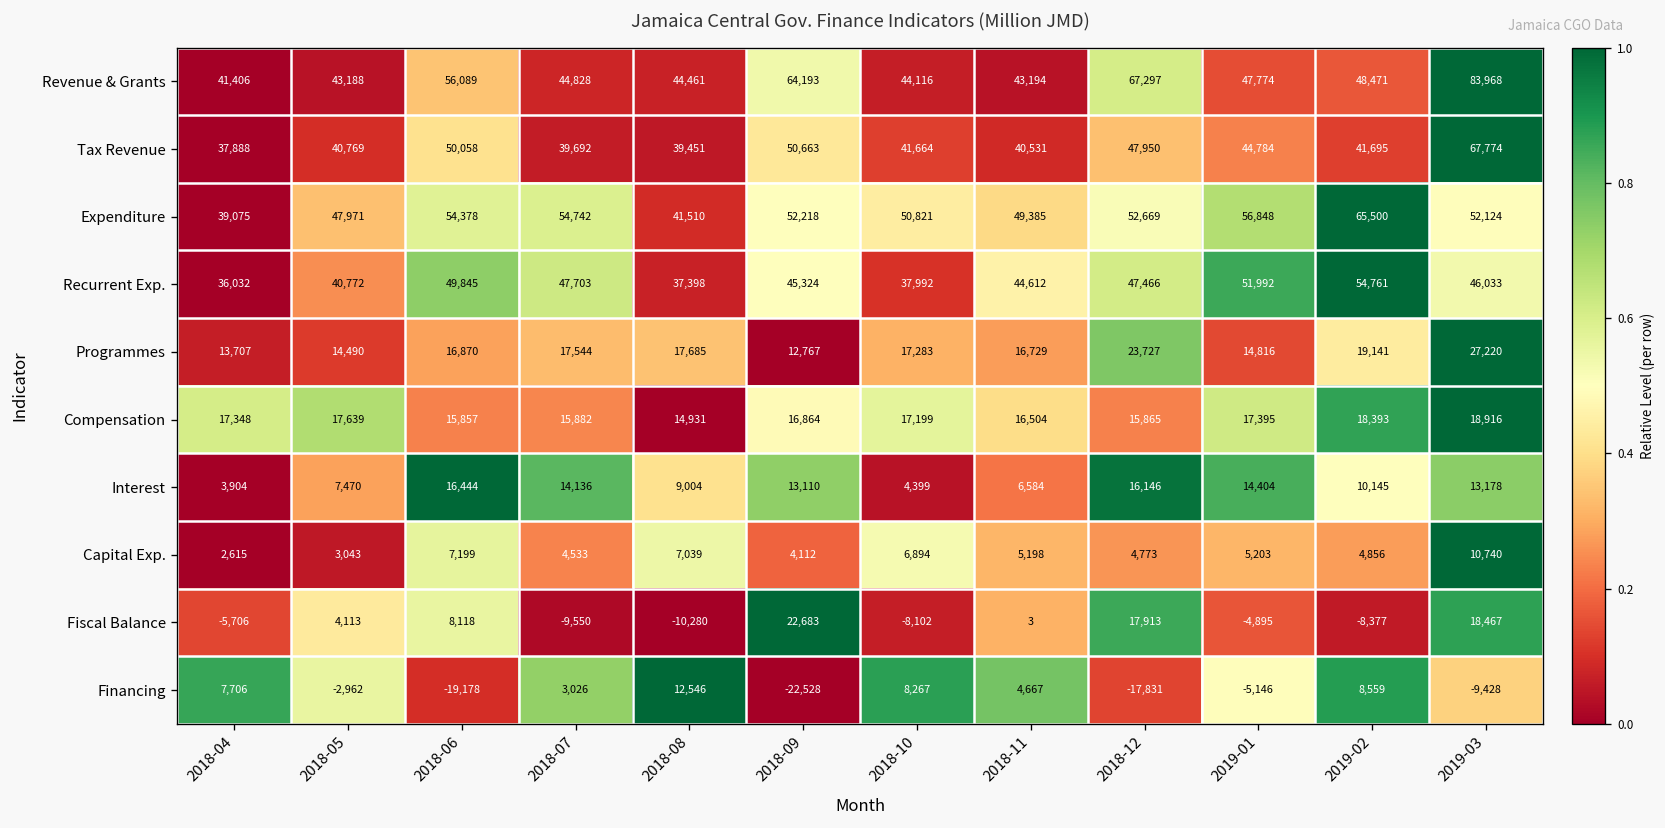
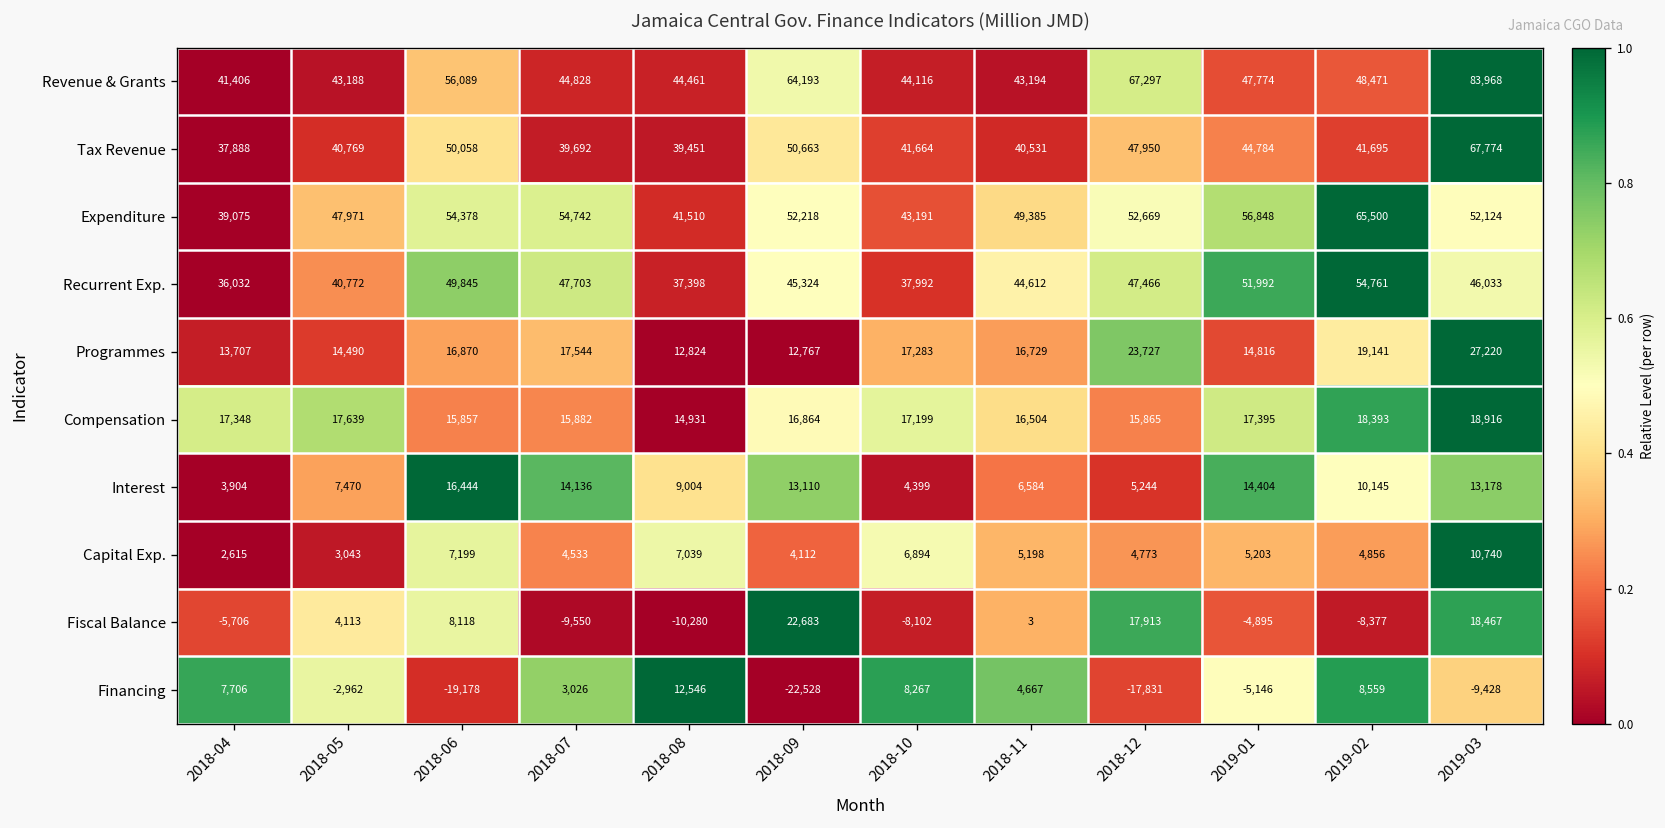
  {
    "Revenue & Grants": {
      "2018-04": "41,406",
      "2018-05": "43,188",
      "2018-06": "56,089",
      "2018-07": "44,828",
      "2018-08": "44,461",
      "2018-09": "64,193",
      "2018-10": "44,116",
      "2018-11": "43,194",
      "2018-12": "67,297",
      "2019-01": "47,774",
      "2019-02": "48,471",
      "2019-03": "83,968"
    },
    "Tax Revenue": {
      "2018-04": "37,888",
      "2018-05": "40,769",
      "2018-06": "50,058",
      "2018-07": "39,692",
      "2018-08": "39,451",
      "2018-09": "50,663",
      "2018-10": "41,664",
      "2018-11": "40,531",
      "2018-12": "47,950",
      "2019-01": "44,784",
      "2019-02": "41,695",
      "2019-03": "67,774"
    },
    "Expenditure": {
      "2018-04": "39,075",
      "2018-05": "47,971",
      "2018-06": "54,378",
      "2018-07": "54,742",
      "2018-08": "41,510",
      "2018-09": "52,218",
-     "2018-10": "50,821",
+     "2018-10": "43,191",
      "2018-11": "49,385",
      "2018-12": "52,669",
      "2019-01": "56,848",
      "2019-02": "65,500",
      "2019-03": "52,124"
    },
    "Recurrent Exp.": {
      "2018-04": "36,032",
      "2018-05": "40,772",
      "2018-06": "49,845",
      "2018-07": "47,703",
      "2018-08": "37,398",
      "2018-09": "45,324",
      "2018-10": "37,992",
      "2018-11": "44,612",
      "2018-12": "47,466",
      "2019-01": "51,992",
      "2019-02": "54,761",
      "2019-03": "46,033"
    },
    "Programmes": {
      "2018-04": "13,707",
      "2018-05": "14,490",
      "2018-06": "16,870",
      "2018-07": "17,544",
-     "2018-08": "17,685",
+     "2018-08": "12,824",
      "2018-09": "12,767",
      "2018-10": "17,283",
      "2018-11": "16,729",
      "2018-12": "23,727",
      "2019-01": "14,816",
      "2019-02": "19,141",
      "2019-03": "27,220"
    },
    "Compensation": {
      "2018-04": "17,348",
      "2018-05": "17,639",
      "2018-06": "15,857",
      "2018-07": "15,882",
      "2018-08": "14,931",
      "2018-09": "16,864",
      "2018-10": "17,199",
      "2018-11": "16,504",
      "2018-12": "15,865",
      "2019-01": "17,395",
      "2019-02": "18,393",
      "2019-03": "18,916"
    },
    "Interest": {
      "2018-04": "3,904",
      "2018-05": "7,470",
      "2018-06": "16,444",
      "2018-07": "14,136",
      "2018-08": "9,004",
      "2018-09": "13,110",
      "2018-10": "4,399",
      "2018-11": "6,584",
-     "2018-12": "16,146",
+     "2018-12": "5,244",
      "2019-01": "14,404",
      "2019-02": "10,145",
      "2019-03": "13,178"
    },
    "Capital Exp.": {
      "2018-04": "2,615",
      "2018-05": "3,043",
      "2018-06": "7,199",
      "2018-07": "4,533",
      "2018-08": "7,039",
      "2018-09": "4,112",
      "2018-10": "6,894",
      "2018-11": "5,198",
      "2018-12": "4,773",
      "2019-01": "5,203",
      "2019-02": "4,856",
      "2019-03": "10,740"
    },
    "Fiscal Balance": {
      "2018-04": "-5,706",
      "2018-05": "4,113",
      "2018-06": "8,118",
      "2018-07": "-9,550",
      "2018-08": "-10,280",
      "2018-09": "22,683",
      "2018-10": "-8,102",
      "2018-11": "3",
      "2018-12": "17,913",
      "2019-01": "-4,895",
      "2019-02": "-8,377",
      "2019-03": "18,467"
    },
    "Financing": {
      "2018-04": "7,706",
      "2018-05": "-2,962",
      "2018-06": "-19,178",
      "2018-07": "3,026",
      "2018-08": "12,546",
      "2018-09": "-22,528",
      "2018-10": "8,267",
      "2018-11": "4,667",
      "2018-12": "-17,831",
      "2019-01": "-5,146",
      "2019-02": "8,559",
      "2019-03": "-9,428"
    }
  }
